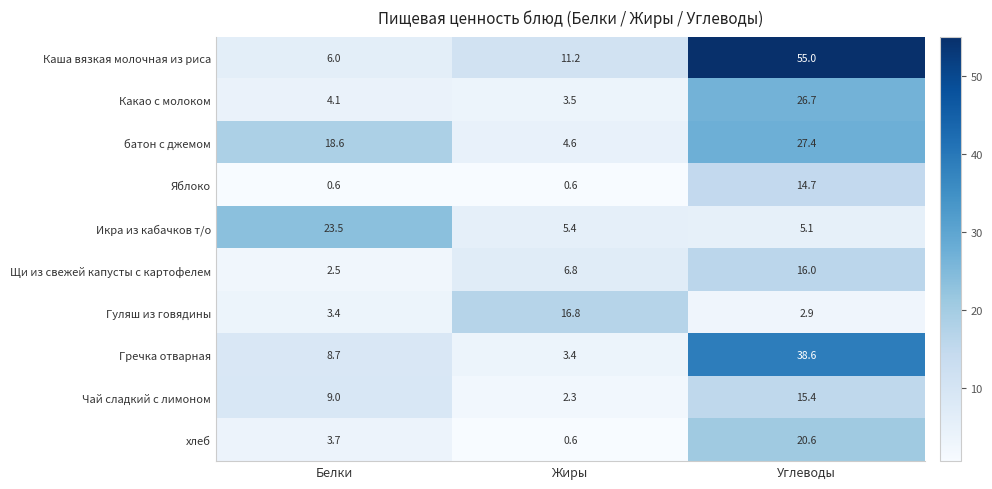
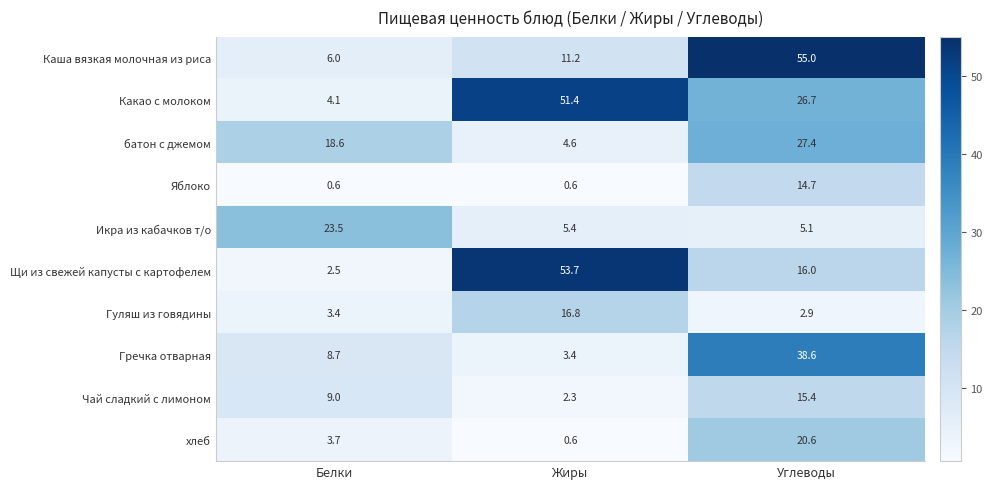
  {
    "Каша вязкая молочная из риса": {
      "Белки": 6.0,
      "Жиры": 11.2,
      "Углеводы": 55.0
    },
    "Какао с молоком": {
      "Белки": 4.1,
-     "Жиры": 3.5,
+     "Жиры": 51.4,
      "Углеводы": 26.7
    },
    "батон с джемом": {
      "Белки": 18.6,
      "Жиры": 4.6,
      "Углеводы": 27.4
    },
    "Яблоко": {
      "Белки": 0.6,
      "Жиры": 0.6,
      "Углеводы": 14.7
    },
    "Икра из кабачков т/о": {
      "Белки": 23.5,
      "Жиры": 5.4,
      "Углеводы": 5.1
    },
    "Щи из свежей капусты с картофелем": {
      "Белки": 2.5,
-     "Жиры": 6.8,
+     "Жиры": 53.7,
      "Углеводы": 16.0
    },
    "Гуляш из говядины": {
      "Белки": 3.4,
      "Жиры": 16.8,
      "Углеводы": 2.9
    },
    "Гречка отварная": {
      "Белки": 8.7,
      "Жиры": 3.4,
      "Углеводы": 38.6
    },
    "Чай сладкий с лимоном": {
      "Белки": 9.0,
      "Жиры": 2.3,
      "Углеводы": 15.4
    },
    "хлеб": {
      "Белки": 3.7,
      "Жиры": 0.6,
      "Углеводы": 20.6
    }
  }
